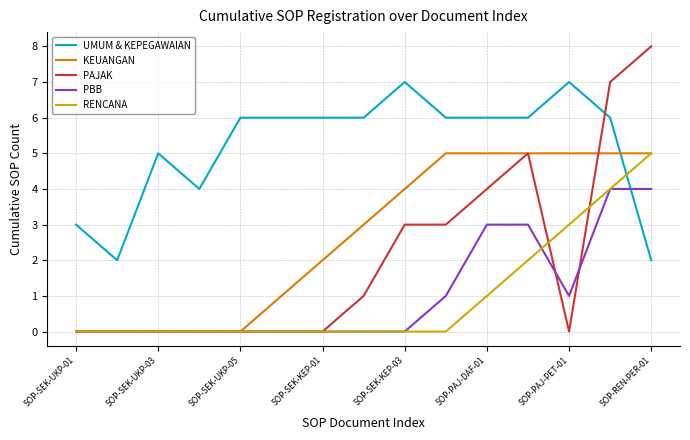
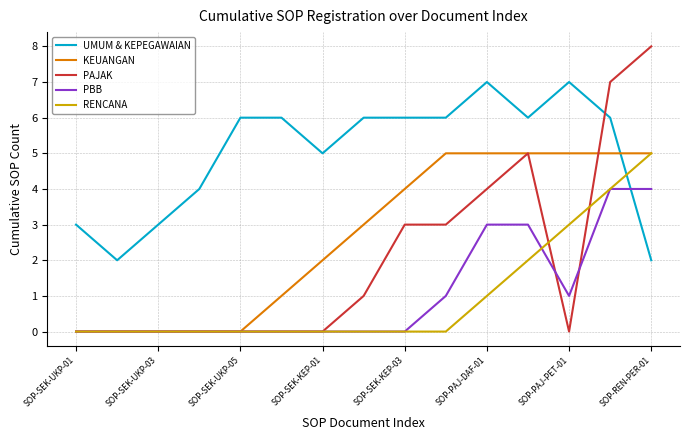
  {
    "UMUM & KEPEGAWAIAN": {
      "SOP-SEK-UKP-01": 3,
-     "SOP-SEK-UKP-03": 5,
+     "SOP-SEK-UKP-03": 3,
      "SOP-SEK-UKP-05": 6,
-     "SOP-SEK-KEP-01": 6,
-     "SOP-SEK-KEP-03": 7,
-     "SOP-PAJ-DAF-01": 6,
+     "SOP-SEK-KEP-01": 5,
+     "SOP-SEK-KEP-03": 6,
+     "SOP-PAJ-DAF-01": 7,
      "SOP-PAJ-PET-01": 7,
      "SOP-REN-PER-01": 2
    },
    "PAJAK": {
      "SOP-SEK-KEP-03": 3,
      "SOP-PAJ-DAF-01": 4,
      "SOP-PAJ-PET-01": 0,
      "SOP-REN-PER-01": 8
    },
    "PBB": {
      "SOP-PAJ-DAF-01": 3,
      "SOP-PAJ-PET-01": 1,
      "SOP-REN-PER-01": 4
    }
  }
